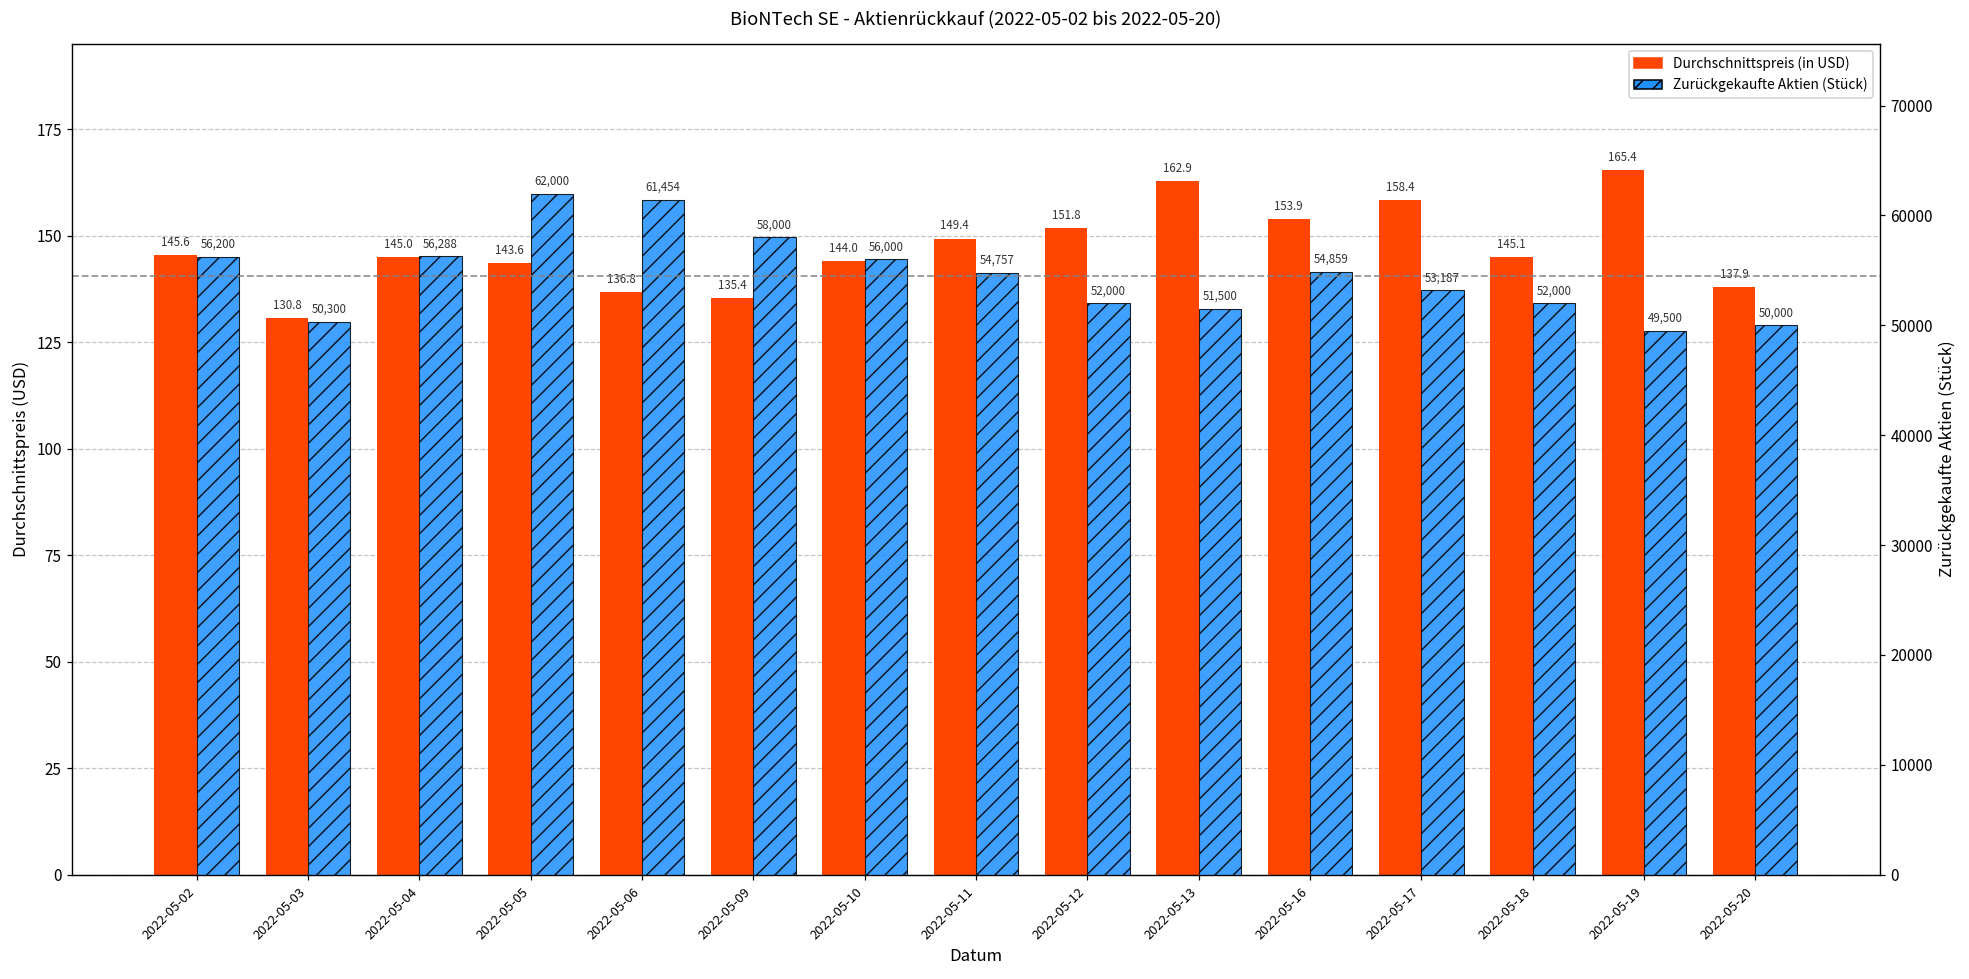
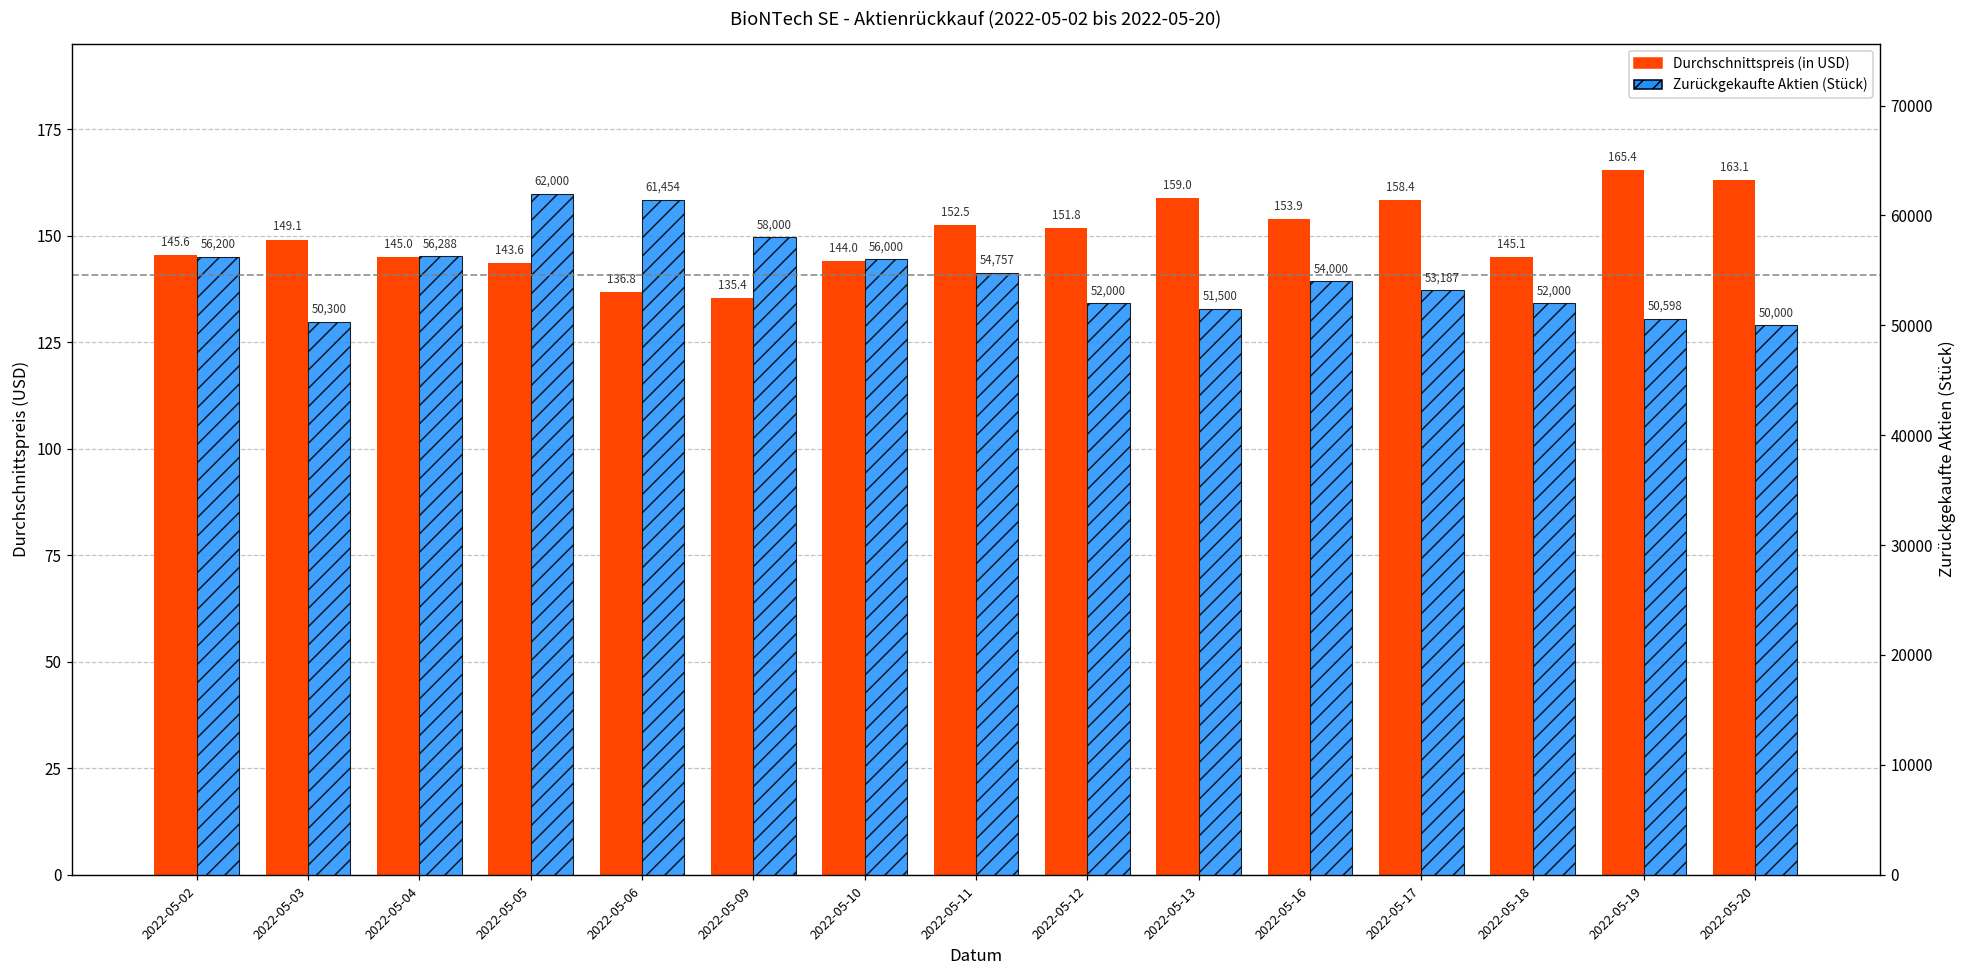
  {
    "Durchschnittspreis (in USD)": {
      "2022-05-02": "145.6",
-     "2022-05-03": "130.8",
+     "2022-05-03": "149.1",
      "2022-05-04": "145.0",
      "2022-05-05": "143.6",
      "2022-05-06": "136.8",
      "2022-05-09": "135.4",
      "2022-05-10": "144.0",
-     "2022-05-11": "149.4",
+     "2022-05-11": "152.5",
      "2022-05-12": "151.8",
-     "2022-05-13": "162.9",
+     "2022-05-13": "159.0",
      "2022-05-16": "153.9",
      "2022-05-17": "158.4",
      "2022-05-18": "145.1",
      "2022-05-19": "165.4",
-     "2022-05-20": "137.9"
+     "2022-05-20": "163.1"
    },
    "Zurückgekaufte Aktien (Stück)": {
      "2022-05-02": "56,200",
      "2022-05-03": "50,300",
      "2022-05-04": "56,288",
      "2022-05-05": "62,000",
      "2022-05-06": "61,454",
      "2022-05-09": "58,000",
      "2022-05-10": "56,000",
      "2022-05-11": "54,757",
      "2022-05-12": "52,000",
      "2022-05-13": "51,500",
-     "2022-05-16": "54,859",
+     "2022-05-16": "54,000",
      "2022-05-17": "53,187",
      "2022-05-18": "52,000",
-     "2022-05-19": "49,500",
+     "2022-05-19": "50,598",
      "2022-05-20": "50,000"
    }
  }
